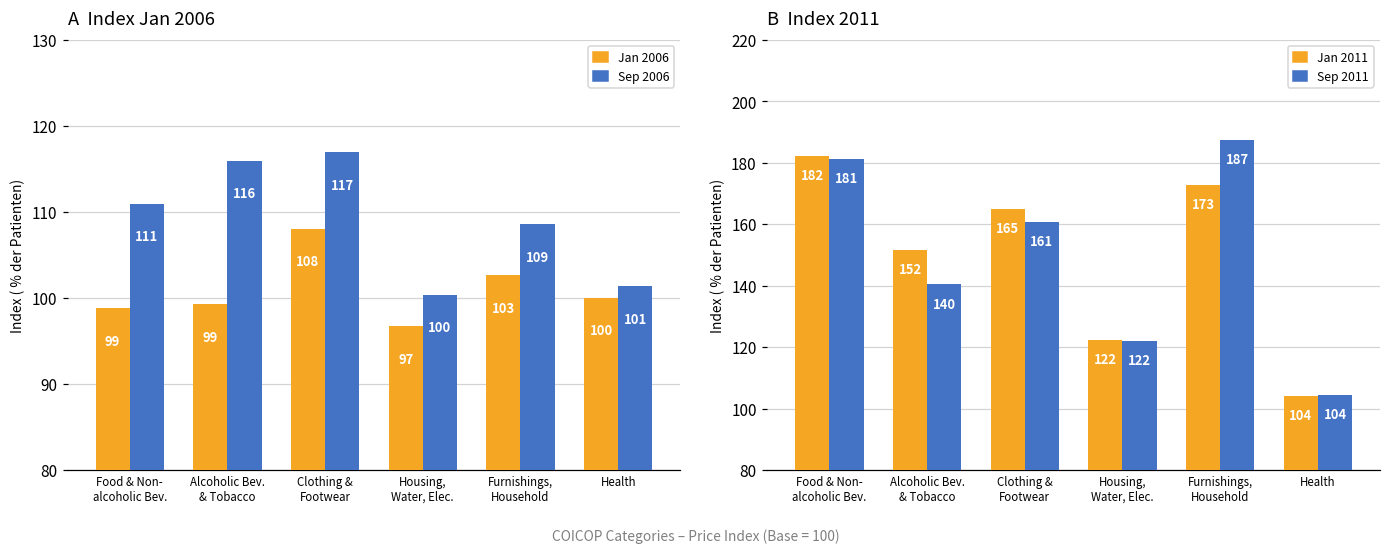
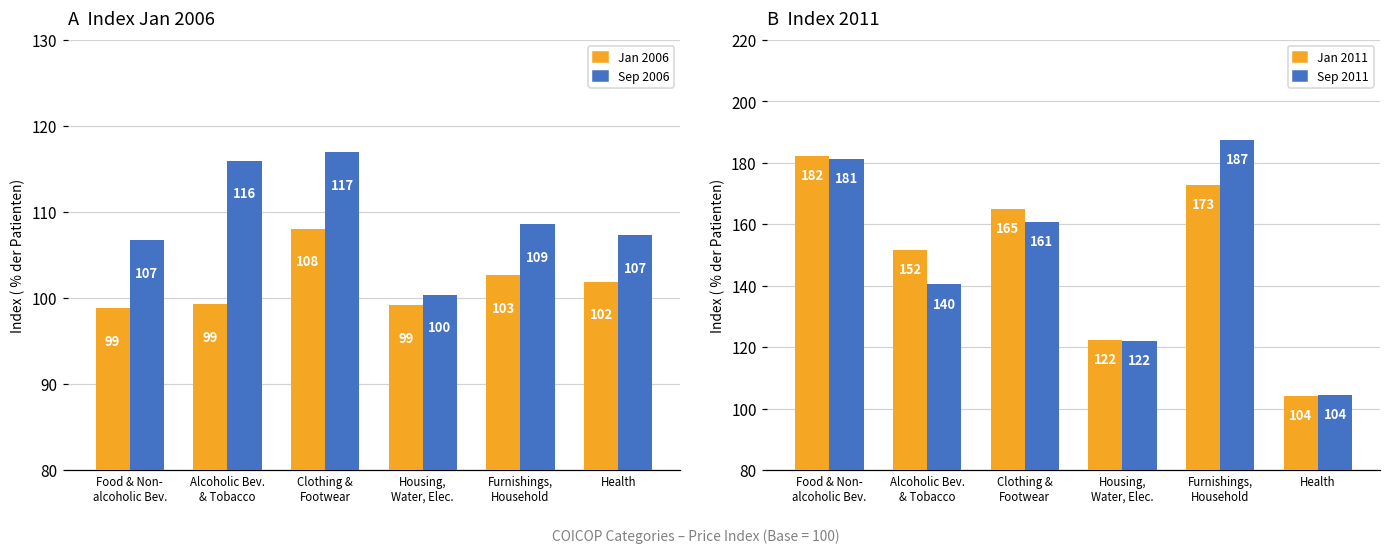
  {
    "A Index Jan 2006": {
      "Jan 2006": {
        "Food & Non- alcoholic Bev.": 99,
        "Alcoholic Bev. & Tobacco": 99,
        "Clothing & Footwear": 108,
-       "Housing, Water, Elec.": 97,
+       "Housing, Water, Elec.": 99,
        "Furnishings, Household": 103,
-       "Health": 100
+       "Health": 102
      },
      "Sep 2006": {
-       "Food & Non- alcoholic Bev.": 111,
+       "Food & Non- alcoholic Bev.": 107,
        "Alcoholic Bev. & Tobacco": 116,
        "Clothing & Footwear": 117,
        "Housing, Water, Elec.": 100,
        "Furnishings, Household": 109,
-       "Health": 101
+       "Health": 107
      }
    },
    "B Index 2011": {
      "Jan 2011": {
        "Food & Non- alcoholic Bev.": 182,
        "Alcoholic Bev. & Tobacco": 152,
        "Clothing & Footwear": 165,
        "Housing, Water, Elec.": 122,
        "Furnishings, Household": 173,
        "Health": 104
      },
      "Sep 2011": {
        "Food & Non- alcoholic Bev.": 181,
        "Alcoholic Bev. & Tobacco": 140,
        "Clothing & Footwear": 161,
        "Housing, Water, Elec.": 122,
        "Furnishings, Household": 187,
        "Health": 104
      }
    }
  }
